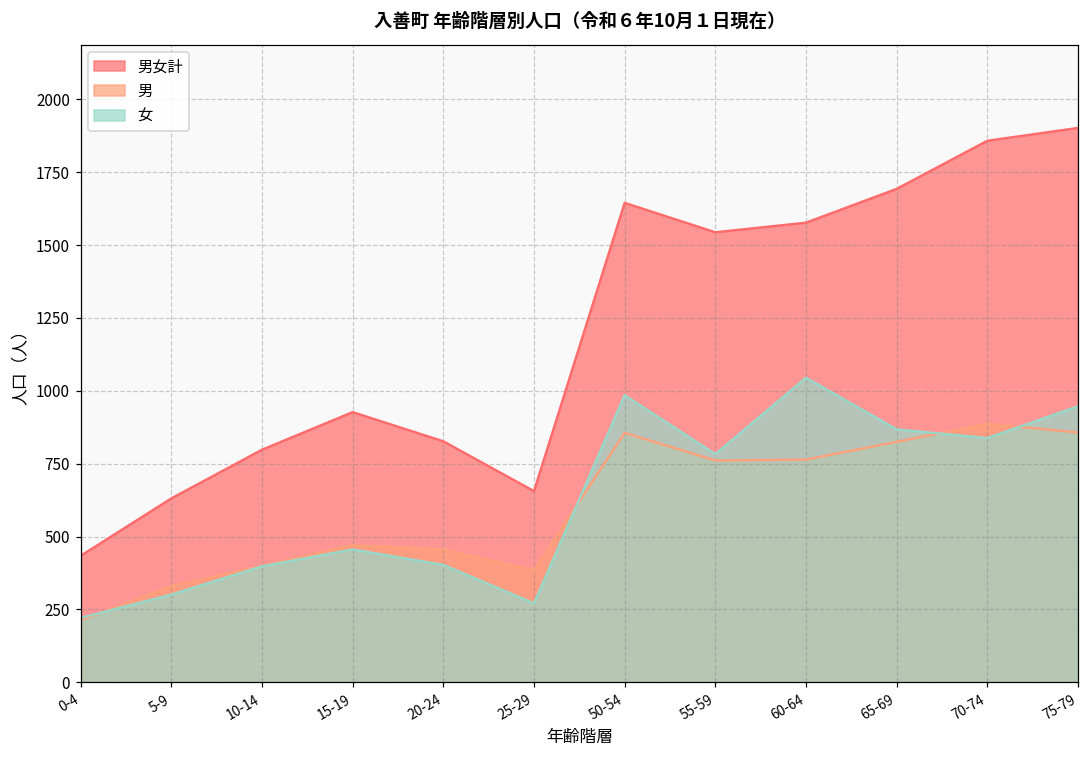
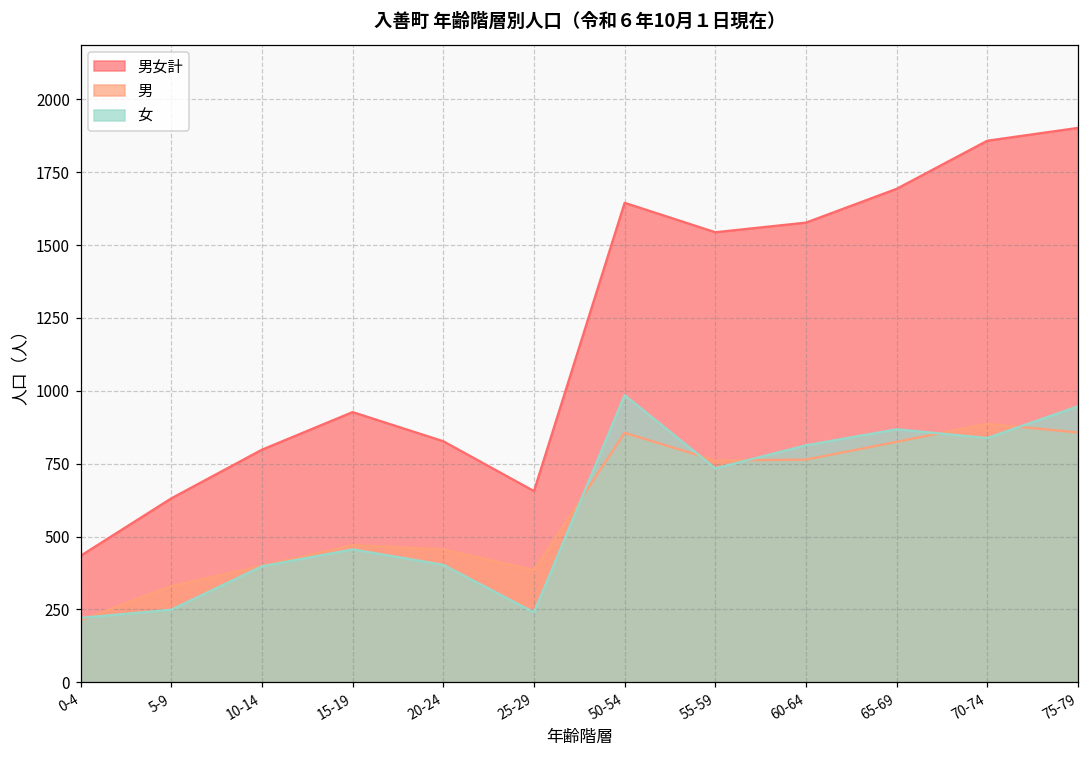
  {
    "女": {
-     "5-9": 300,
+     "5-9": 250,
      "15-19": 460,
      "20-24": 400,
-     "25-29": 270,
+     "25-29": 240,
      "50-54": 990,
-     "55-59": 780,
-     "60-64": 1050,
+     "55-59": 730,
+     "60-64": 810,
      "65-69": 870,
      "70-74": 840,
      "75-79": 950
    }
  }
